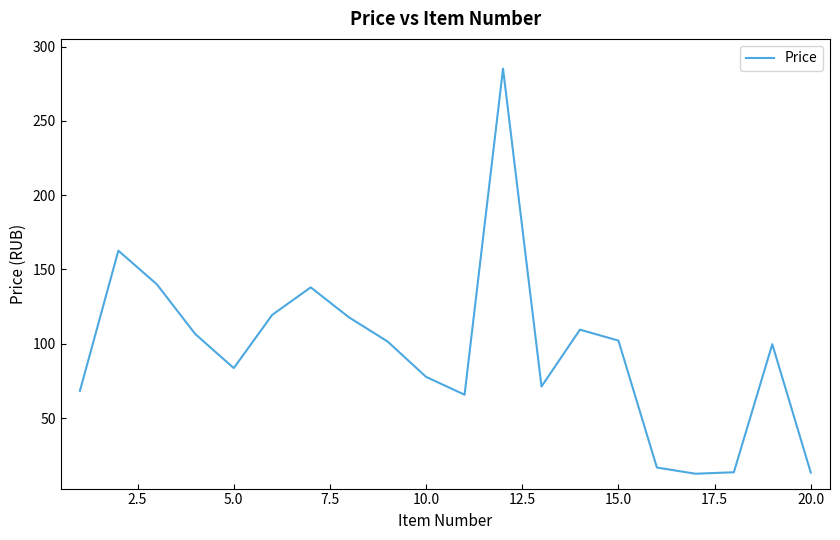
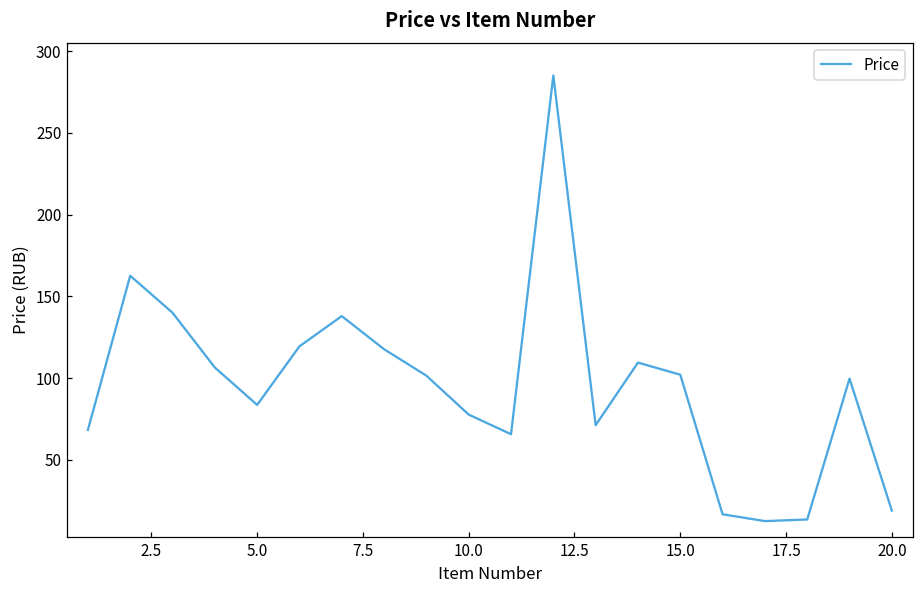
  {
    "5.0": 84,
    "10.0": 78,
    "15.0": 102,
-   "20.0": 13
+   "20.0": 19
  }
